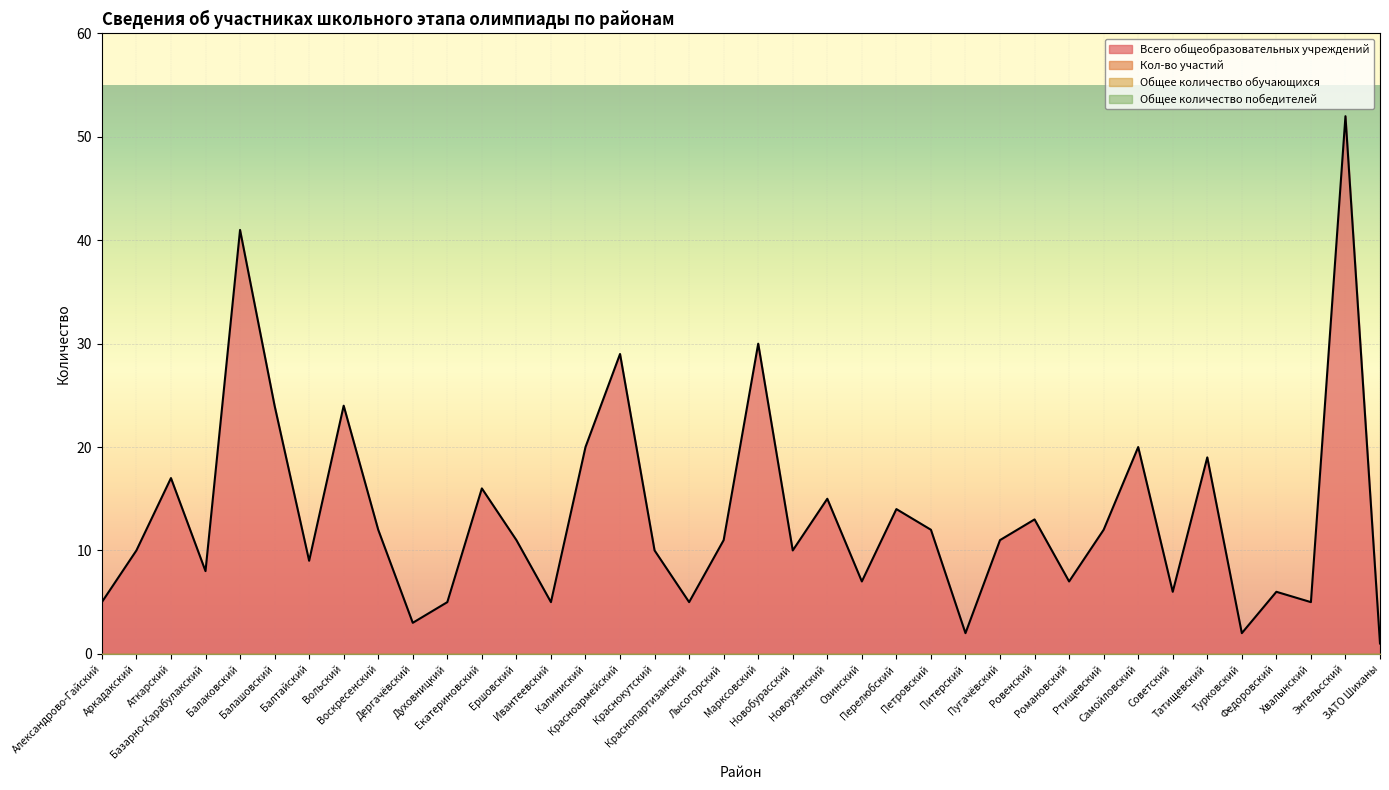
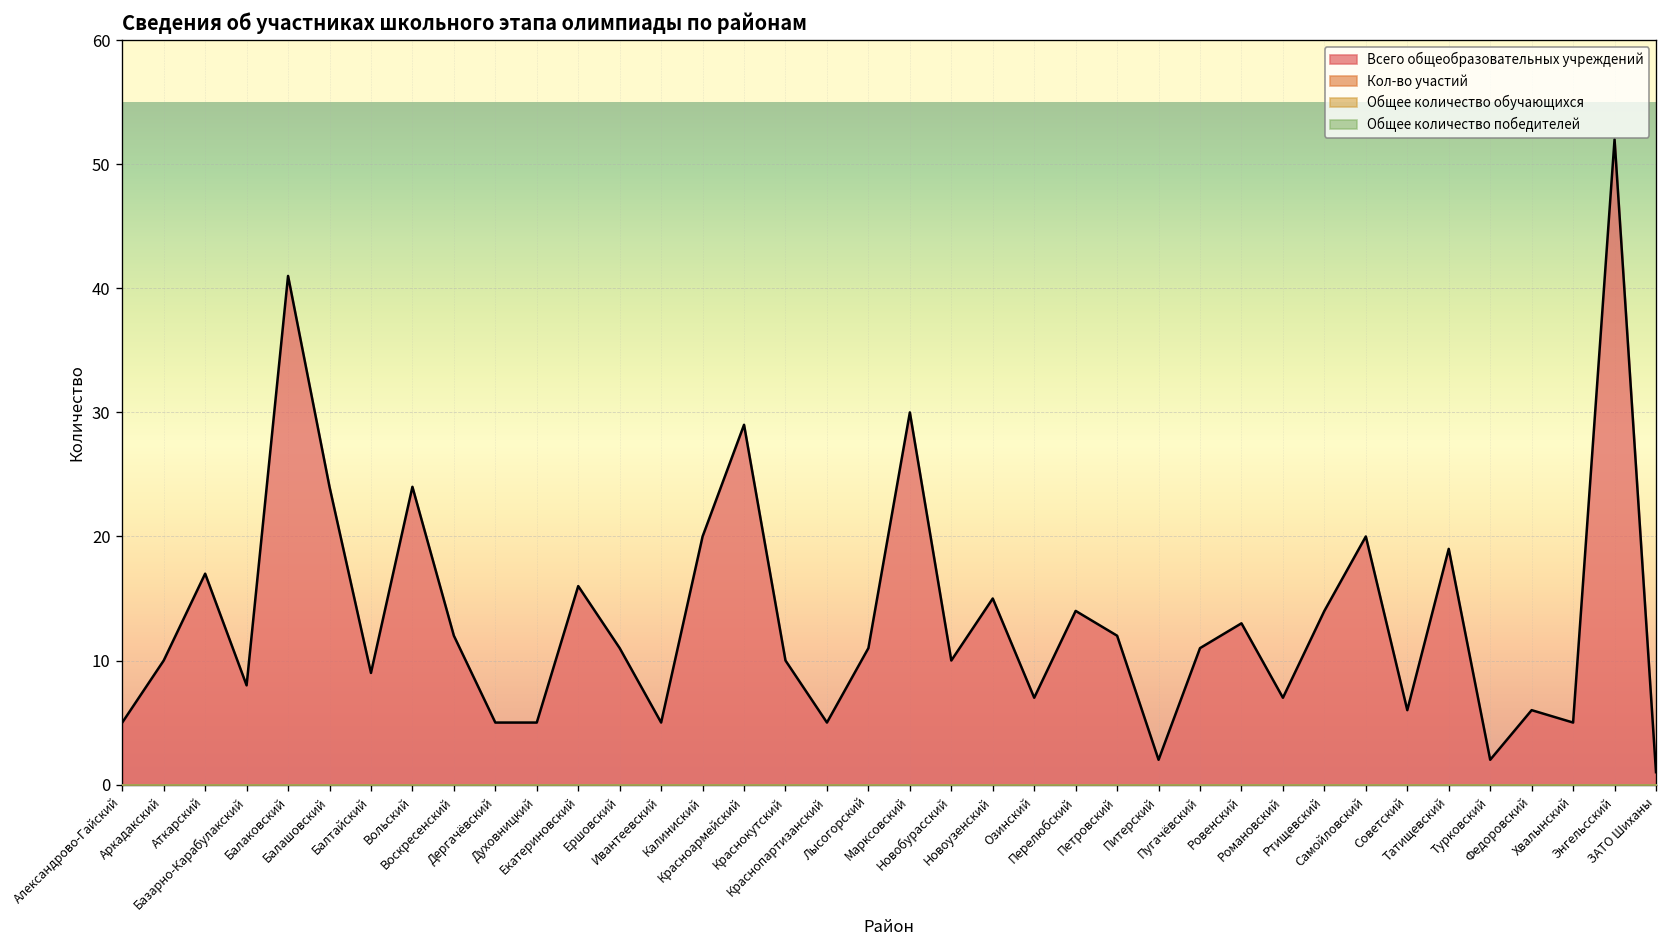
  {
    "Всего общеобразовательных учреждений": {
      "Александрово-Гайский": 5,
      "Аркадакский": 10,
      "Аткарский": 17,
      "Базарно-Карабулакский": 8,
      "Балаковский": 41,
      "Балашовский": 24,
      "Балтайский": 9,
      "Вольский": 24,
      "Воскресенский": 12,
-     "Дергачёвский": 3,
+     "Дергачёвский": 5,
      "Духовницкий": 5,
      "Екатериновский": 16,
      "Ершовский": 11,
      "Ивантеевский": 5,
      "Калиниский": 20,
      "Красноармейский": 29,
      "Краснокутский": 10,
      "Краснопартизанский": 5,
      "Лысогорский": 11,
      "Марксовский": 30,
      "Новобурасский": 10,
      "Новоузенский": 15,
      "Озинский": 7,
      "Перелюбский": 14,
      "Петровский": 12,
      "Питерский": 2,
      "Пугачёвский": 11,
      "Ровенский": 13,
      "Романовский": 7,
-     "Ртищевский": 12,
+     "Ртищевский": 14,
      "Самойловский": 20,
      "Советский": 6,
      "Татищевский": 19,
      "Турковский": 2,
      "Федоровский": 6,
      "Хвалынский": 5,
      "Энгельсский": 52,
      "ЗАТО Шиханы": 1
    },
    "Общее количество победителей": {
      "Александрово-Гайский": 0,
      "Аркадакский": 0,
      "Аткарский": 0,
      "Базарно-Карабулакский": 0,
      "Балаковский": 0,
      "Балашовский": 0,
      "Балтайский": 0,
      "Вольский": 0,
      "Воскресенский": 0,
      "Дергачёвский": 0,
      "Духовницкий": 0,
      "Екатериновский": 0,
      "Ершовский": 0,
      "Ивантеевский": 0,
      "Калиниский": 0,
      "Красноармейский": 0,
      "Краснокутский": 0,
      "Краснопартизанский": 0,
      "Лысогорский": 0,
      "Марксовский": 0,
      "Новобурасский": 0,
      "Новоузенский": 0,
      "Озинский": 0,
      "Перелюбский": 0,
      "Петровский": 0,
      "Питерский": 0,
      "Пугачёвский": 0,
      "Ровенский": 0,
      "Романовский": 0,
      "Ртищевский": 0,
      "Самойловский": 0,
      "Советский": 0,
      "Татищевский": 0,
      "Турковский": 0,
      "Федоровский": 0,
      "Хвалынский": 0,
      "Энгельсский": 0,
      "ЗАТО Шиханы": 0
    }
  }
